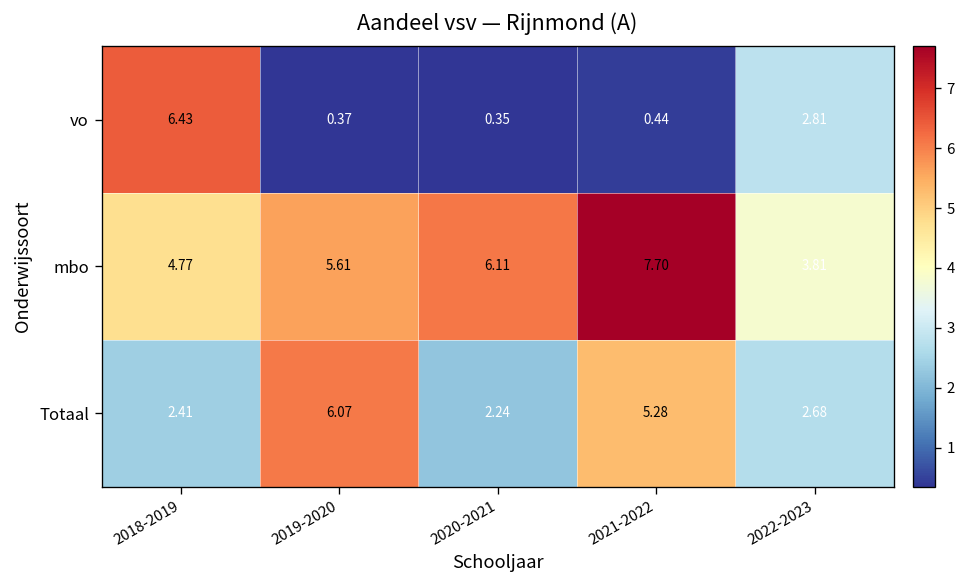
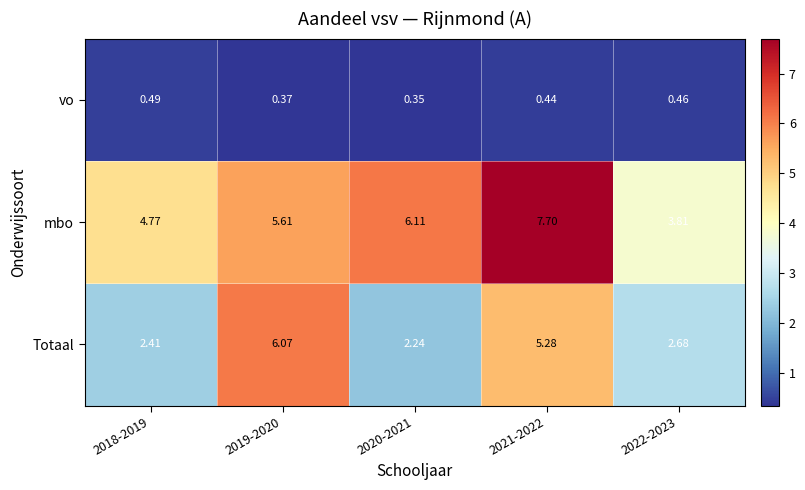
  {
    "vo": {
-     "2018-2019": 6.43,
+     "2018-2019": 0.49,
      "2019-2020": 0.37,
      "2020-2021": 0.35,
      "2021-2022": 0.44,
-     "2022-2023": 2.81
+     "2022-2023": 0.46
    },
    "mbo": {
      "2018-2019": 4.77,
      "2019-2020": 5.61,
      "2020-2021": 6.11,
      "2021-2022": 7.70,
      "2022-2023": 3.81
    },
    "Totaal": {
      "2018-2019": 2.41,
      "2019-2020": 6.07,
      "2020-2021": 2.24,
      "2021-2022": 5.28,
      "2022-2023": 2.68
    }
  }
